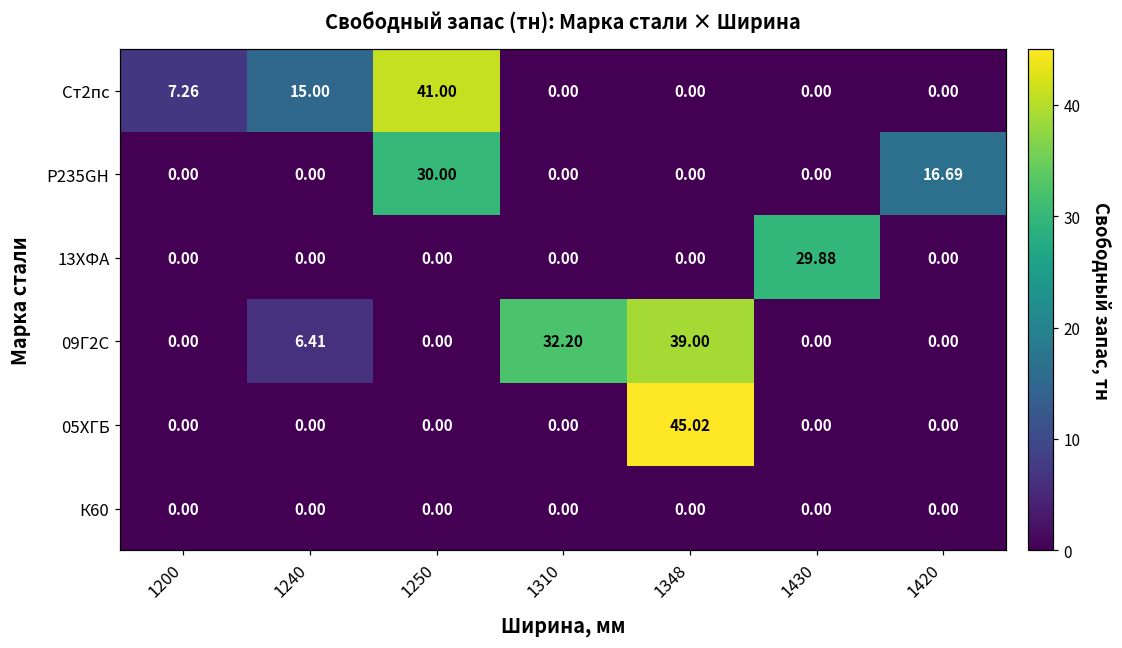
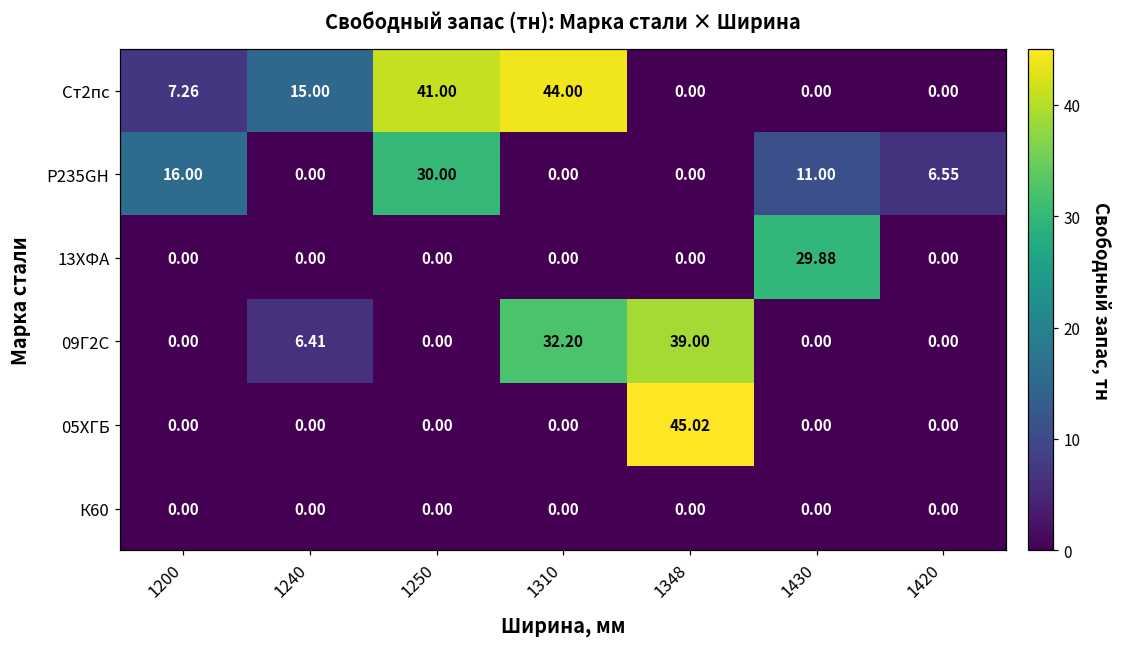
  {
    "Ст2пс": {
      "1200": 7.26,
      "1240": 15.00,
      "1250": 41.00,
-     "1310": 0.00,
+     "1310": 44.00,
      "1348": 0.00,
      "1430": 0.00,
      "1420": 0.00
    },
    "P235GH": {
-     "1200": 0.00,
+     "1200": 16.00,
      "1240": 0.00,
      "1250": 30.00,
      "1310": 0.00,
      "1348": 0.00,
-     "1430": 0.00,
-     "1420": 16.69
+     "1430": 11.00,
+     "1420": 6.55
    },
    "13ХФА": {
      "1200": 0.00,
      "1240": 0.00,
      "1250": 0.00,
      "1310": 0.00,
      "1348": 0.00,
      "1430": 29.88,
      "1420": 0.00
    },
    "09Г2С": {
      "1200": 0.00,
      "1240": 6.41,
      "1250": 0.00,
      "1310": 32.20,
      "1348": 39.00,
      "1430": 0.00,
      "1420": 0.00
    },
    "05ХГБ": {
      "1200": 0.00,
      "1240": 0.00,
      "1250": 0.00,
      "1310": 0.00,
      "1348": 45.02,
      "1430": 0.00,
      "1420": 0.00
    },
    "К60": {
      "1200": 0.00,
      "1240": 0.00,
      "1250": 0.00,
      "1310": 0.00,
      "1348": 0.00,
      "1430": 0.00,
      "1420": 0.00
    }
  }
